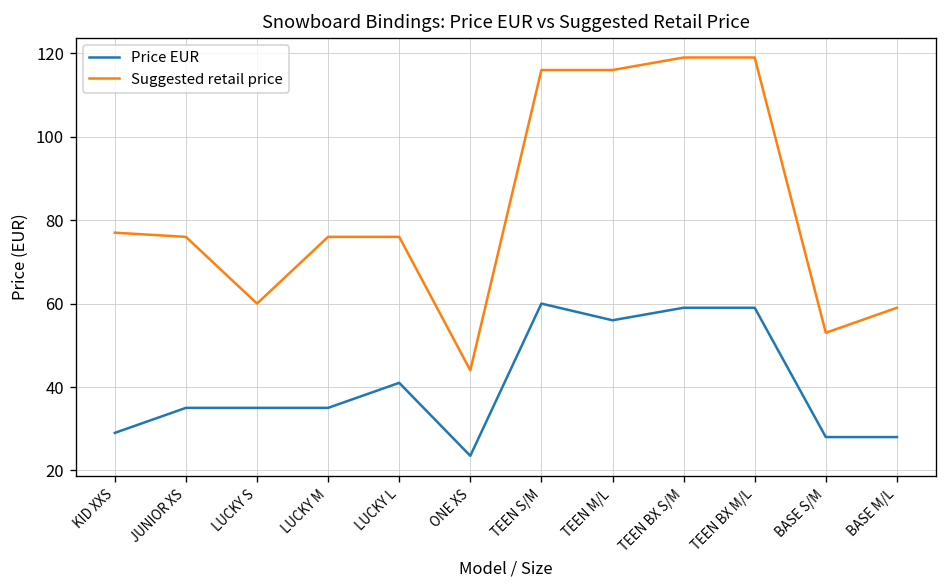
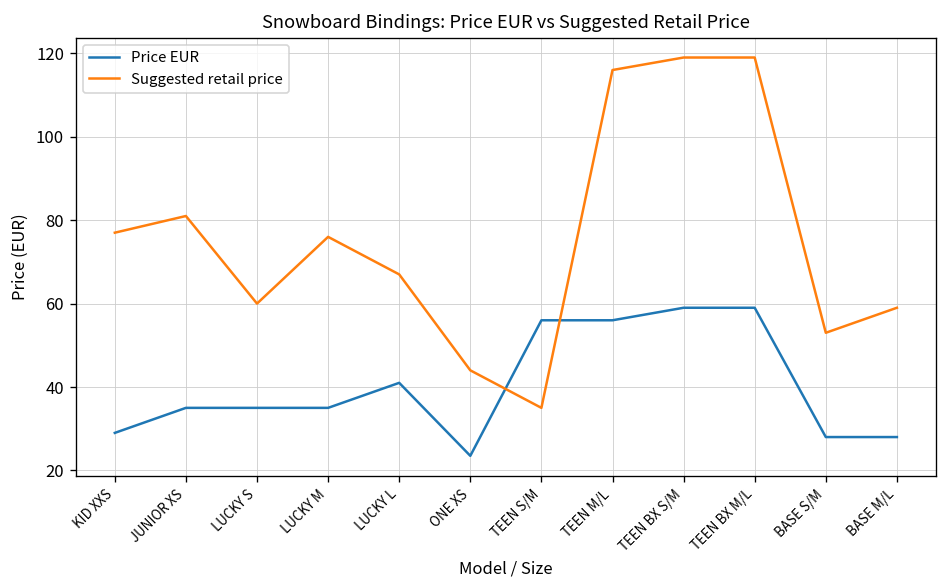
  {
    "Price EUR": {
      "KID XXS": 29,
      "JUNIOR XS": 35,
      "LUCKY S": 35,
      "LUCKY M": 35,
      "LUCKY L": 41,
      "ONE XS": 24,
-     "TEEN S/M": 60,
+     "TEEN S/M": 56,
      "TEEN M/L": 56,
      "TEEN BX S/M": 59,
      "TEEN BX M/L": 59,
      "BASE S/M": 28,
      "BASE M/L": 28
    },
    "Suggested retail price": {
      "KID XXS": 77,
-     "JUNIOR XS": 76,
+     "JUNIOR XS": 81,
      "LUCKY S": 60,
      "LUCKY M": 76,
-     "LUCKY L": 76,
+     "LUCKY L": 67,
      "ONE XS": 44,
-     "TEEN S/M": 116,
+     "TEEN S/M": 35,
      "TEEN M/L": 116,
      "TEEN BX S/M": 119,
      "TEEN BX M/L": 119,
      "BASE S/M": 53,
      "BASE M/L": 59
    }
  }
